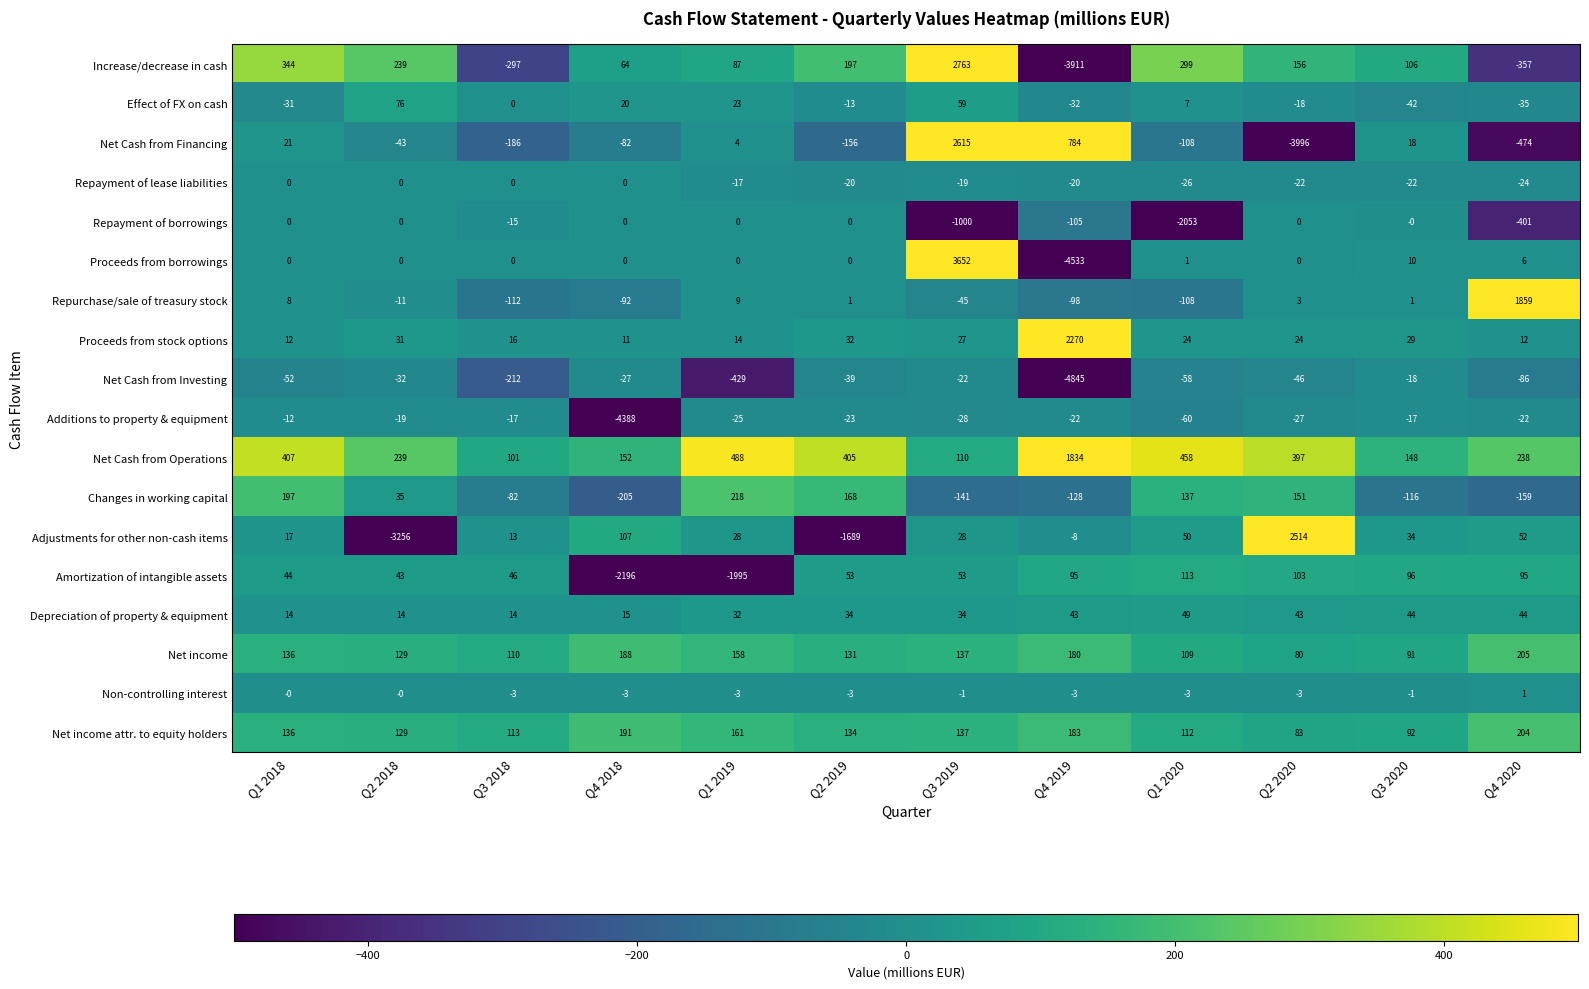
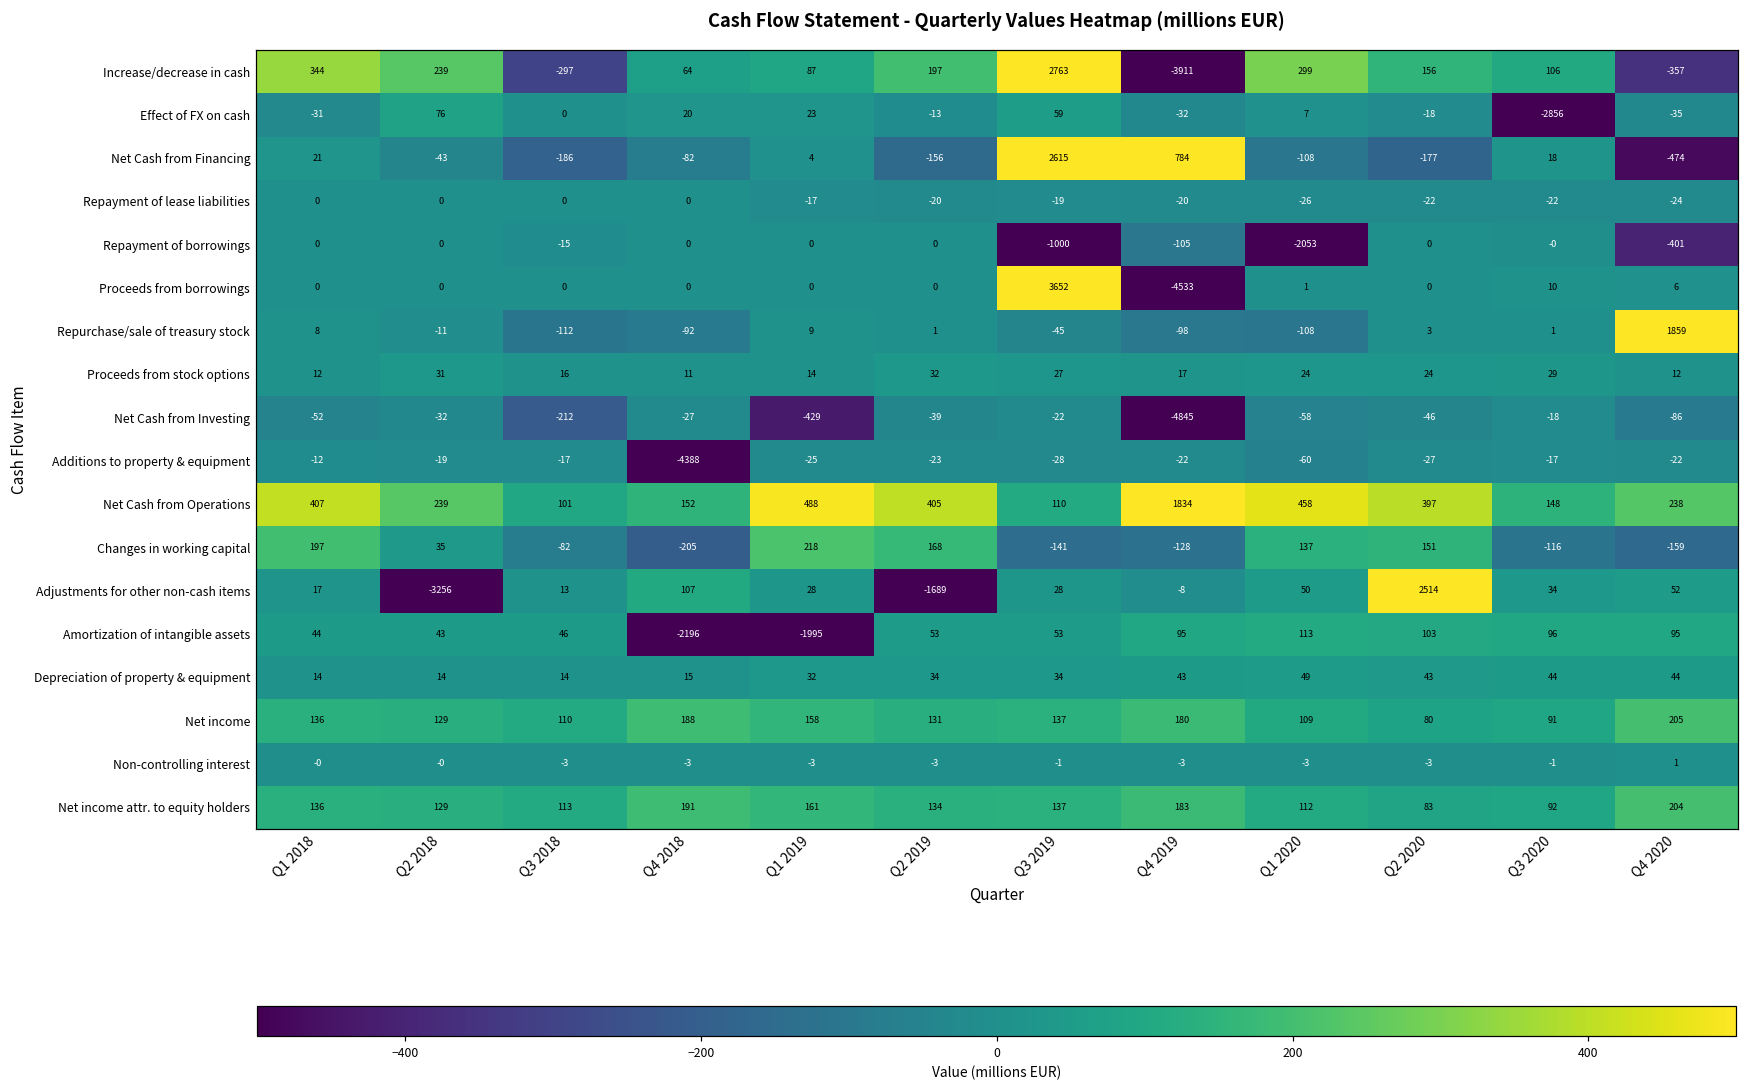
  {
    "Effect of FX on cash": {
      "Q1 2018": -31,
      "Q2 2018": 76,
      "Q3 2018": 0,
      "Q4 2018": 20,
      "Q1 2019": 23,
      "Q2 2019": -13,
      "Q3 2019": 59,
      "Q4 2019": -32,
      "Q1 2020": 7,
      "Q2 2020": -18,
-     "Q3 2020": -42,
+     "Q3 2020": -2856,
      "Q4 2020": -35
    },
    "Net Cash from Financing": {
      "Q1 2018": 21,
      "Q2 2018": -43,
      "Q3 2018": -186,
      "Q4 2018": -82,
      "Q1 2019": 4,
      "Q2 2019": -156,
      "Q3 2019": 2615,
      "Q4 2019": 784,
      "Q1 2020": -108,
-     "Q2 2020": -3996,
+     "Q2 2020": -177,
      "Q3 2020": 18,
      "Q4 2020": -474
    },
    "Proceeds from stock options": {
      "Q1 2018": 12,
      "Q2 2018": 31,
      "Q3 2018": 16,
      "Q4 2018": 11,
      "Q1 2019": 14,
      "Q2 2019": 32,
      "Q3 2019": 27,
-     "Q4 2019": 2270,
+     "Q4 2019": 17,
      "Q1 2020": 24,
      "Q2 2020": 24,
      "Q3 2020": 29,
      "Q4 2020": 12
    }
  }
